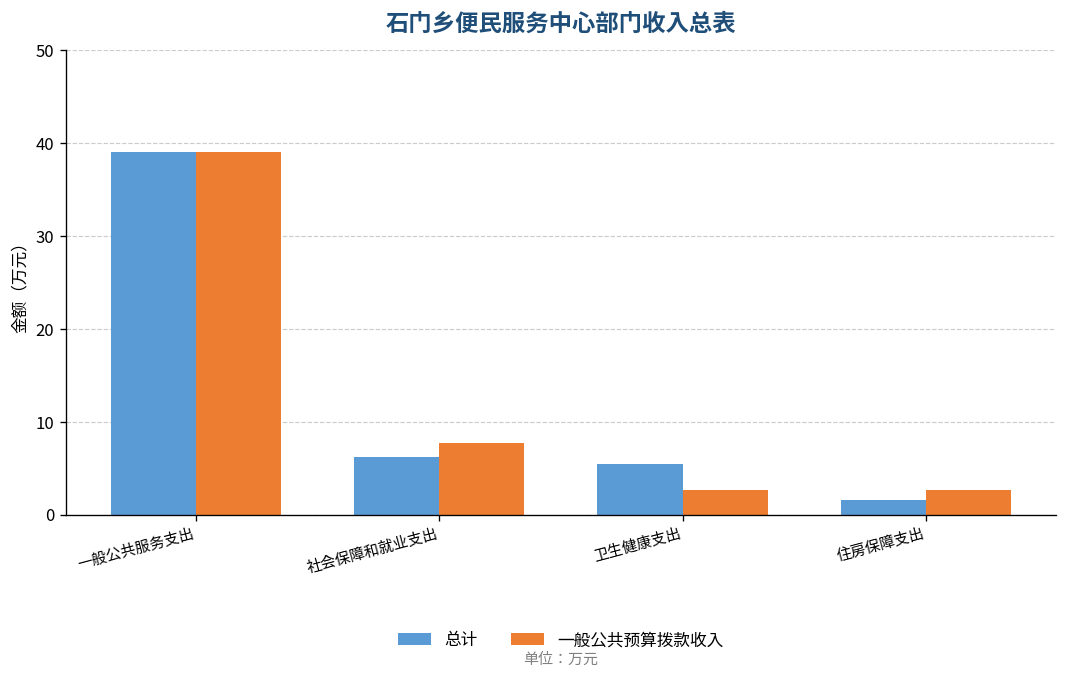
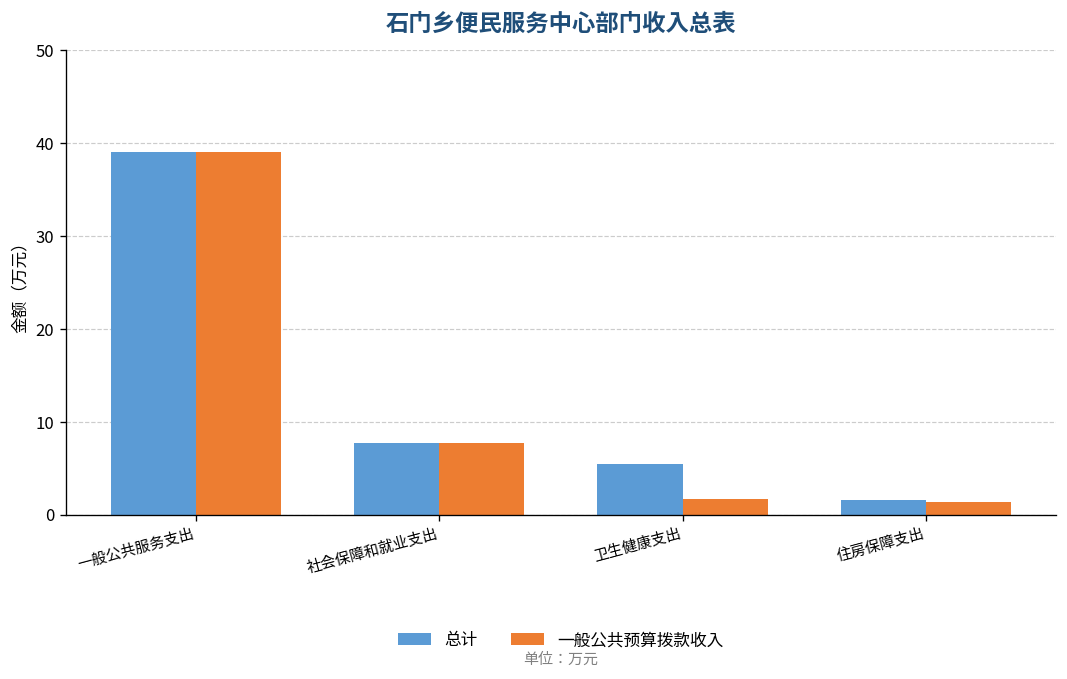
  {
    "总计": {
      "一般公共服务支出": 39,
-     "社会保障和就业支出": 6,
+     "社会保障和就业支出": 8,
      "卫生健康支出": 5,
      "住房保障支出": 2
    },
    "一般公共预算拨款收入": {
      "一般公共服务支出": 39,
      "社会保障和就业支出": 8,
-     "卫生健康支出": 3,
-     "住房保障支出": 3
+     "卫生健康支出": 2,
+     "住房保障支出": 1
    }
  }
